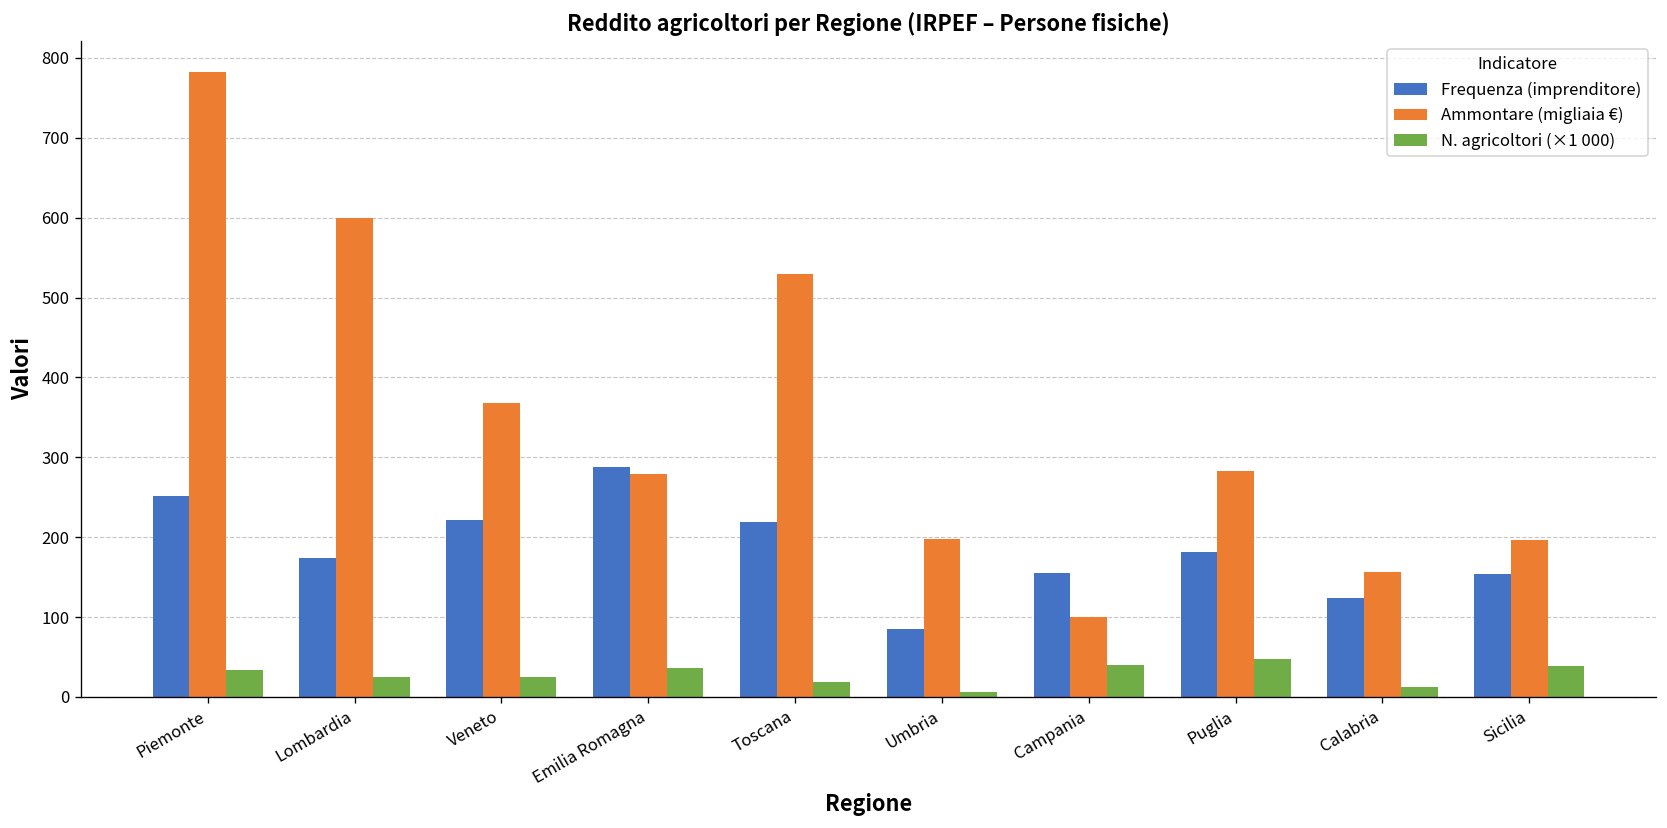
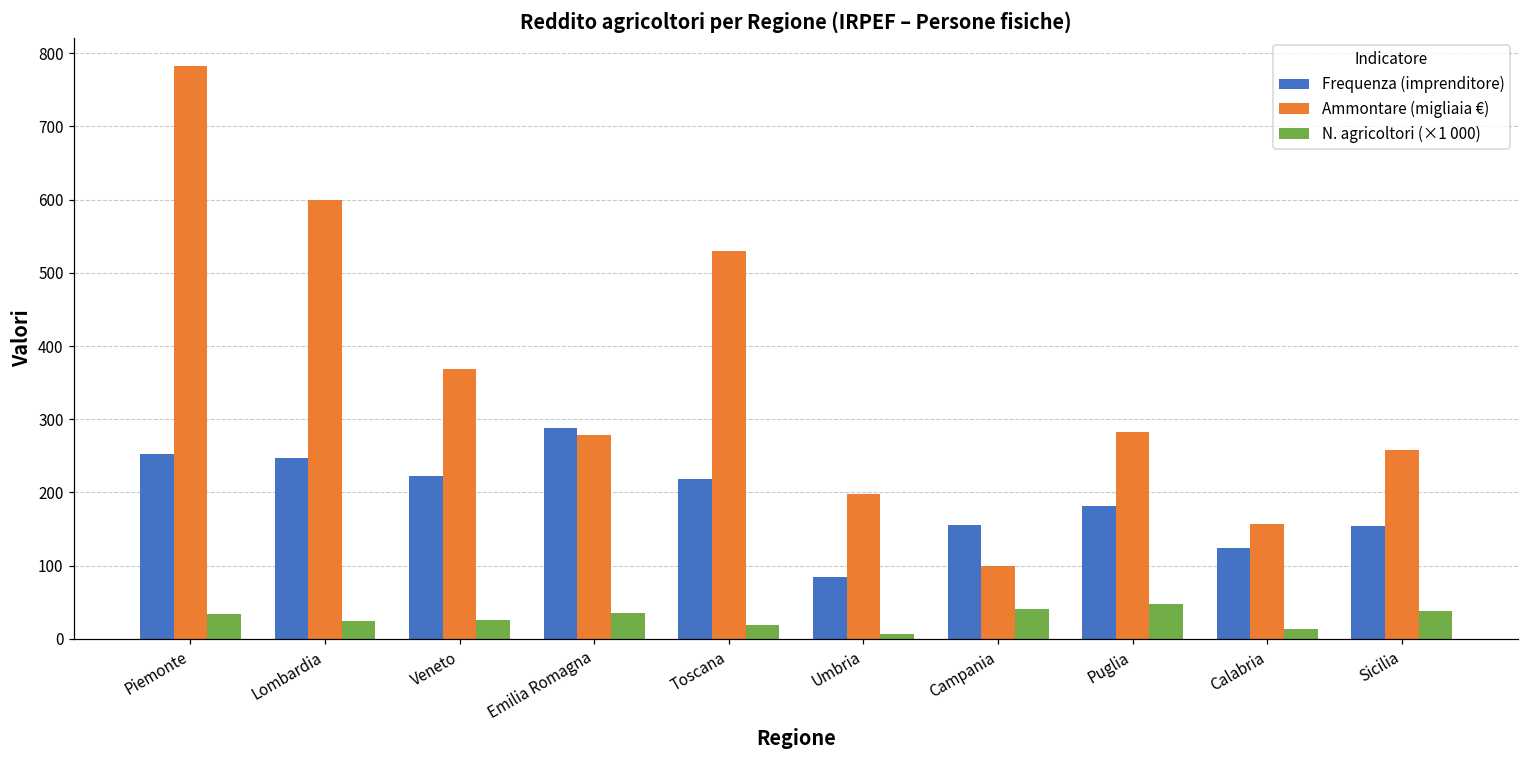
  {
    "Frequenza (imprenditore)": {
      "Piemonte": 250,
-     "Lombardia": 170,
+     "Lombardia": 250,
      "Veneto": 220,
      "Emilia Romagna": 290,
      "Toscana": 220,
      "Umbria": 90,
      "Campania": 160,
      "Puglia": 180,
      "Calabria": 120,
      "Sicilia": 150
    },
    "Ammontare (migliaia €)": {
      "Piemonte": 780,
      "Lombardia": 600,
      "Veneto": 370,
      "Emilia Romagna": 280,
      "Toscana": 530,
      "Umbria": 200,
      "Campania": 100,
      "Puglia": 280,
      "Calabria": 160,
-     "Sicilia": 200
+     "Sicilia": 260
    },
    "N. agricoltori (×1 000)": {
      "Piemonte": 30,
      "Lombardia": 20,
      "Veneto": 30,
      "Emilia Romagna": 40,
      "Toscana": 20,
      "Umbria": 10,
      "Campania": 40,
      "Puglia": 50,
      "Calabria": 10,
      "Sicilia": 40
    }
  }
